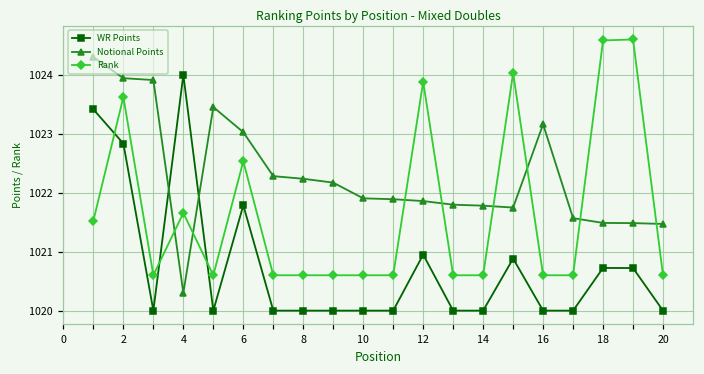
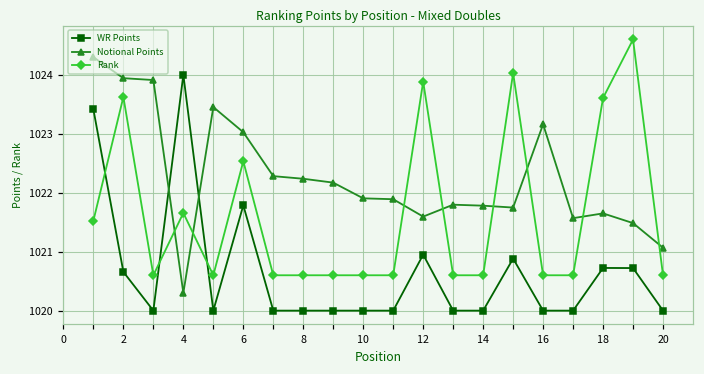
  {
    "WR Points": {
-     "2": 1022.8,
+     "2": 1020.7,
      "4": 1024.0,
      "6": 1021.8,
      "8": 1020.0,
      "10": 1020.0,
      "12": 1021.0,
      "14": 1020.0,
      "16": 1020.0,
      "18": 1020.7,
      "20": 1020.0
    },
    "Notional Points": {
      "2": 1023.9,
      "4": 1020.3,
      "6": 1023.0,
      "8": 1022.2,
      "10": 1021.9,
-     "12": 1021.9,
+     "12": 1021.6,
      "14": 1021.8,
      "16": 1023.2,
-     "18": 1021.5,
-     "20": 1021.5
+     "18": 1021.6,
+     "20": 1021.1
    },
    "Rank": {
      "2": 1023.6,
      "4": 1021.7,
      "6": 1022.5,
      "8": 1020.6,
      "10": 1020.6,
      "12": 1023.9,
      "14": 1020.6,
      "16": 1020.6,
-     "18": 1024.6,
+     "18": 1023.6,
      "20": 1020.6
    }
  }
